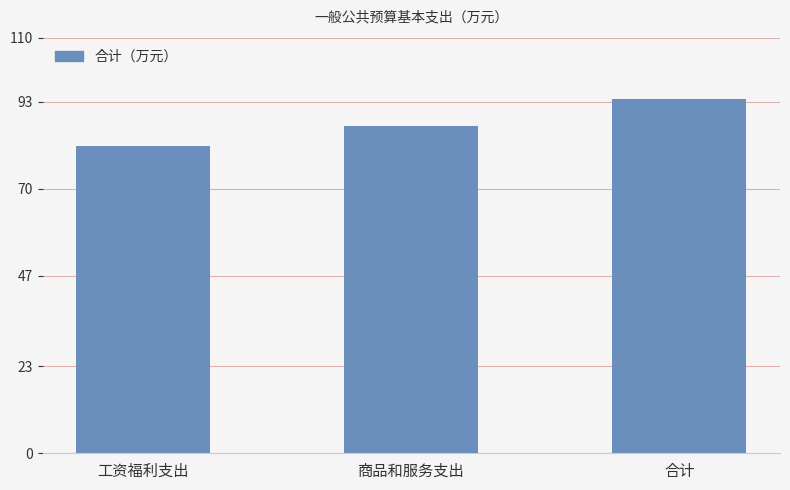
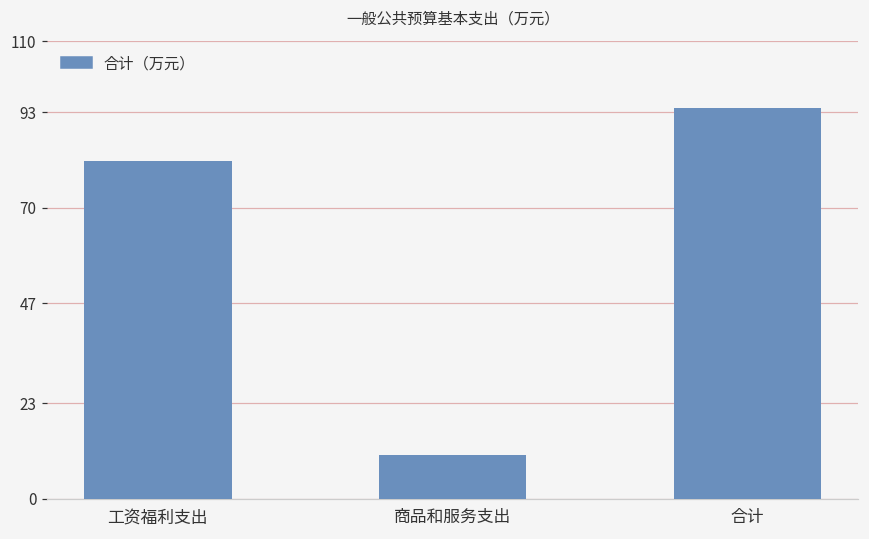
  {
    "工资福利支出": 81,
-   "商品和服务支出": 87,
+   "商品和服务支出": 10,
    "合计": 94
  }
